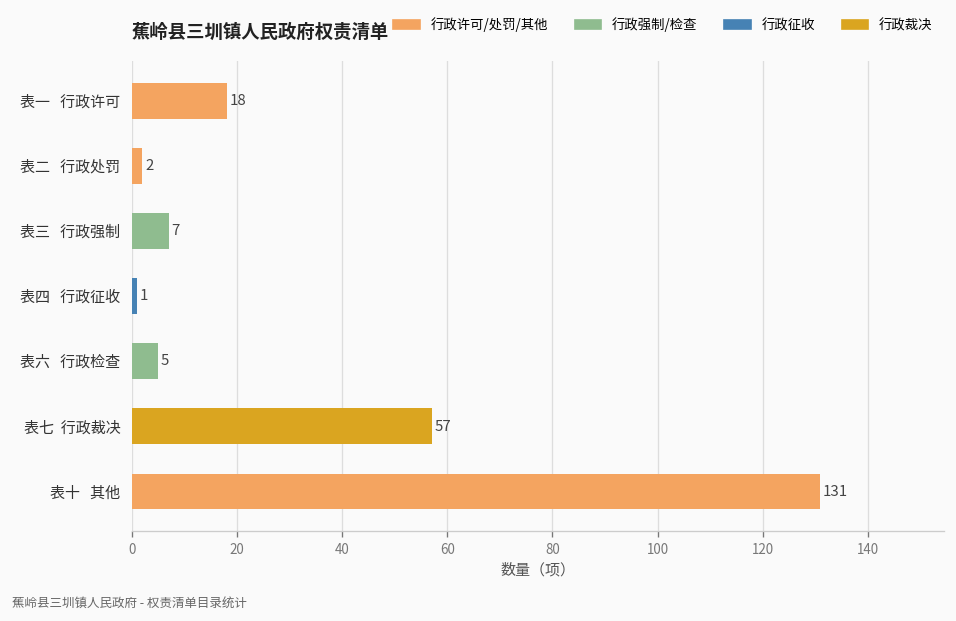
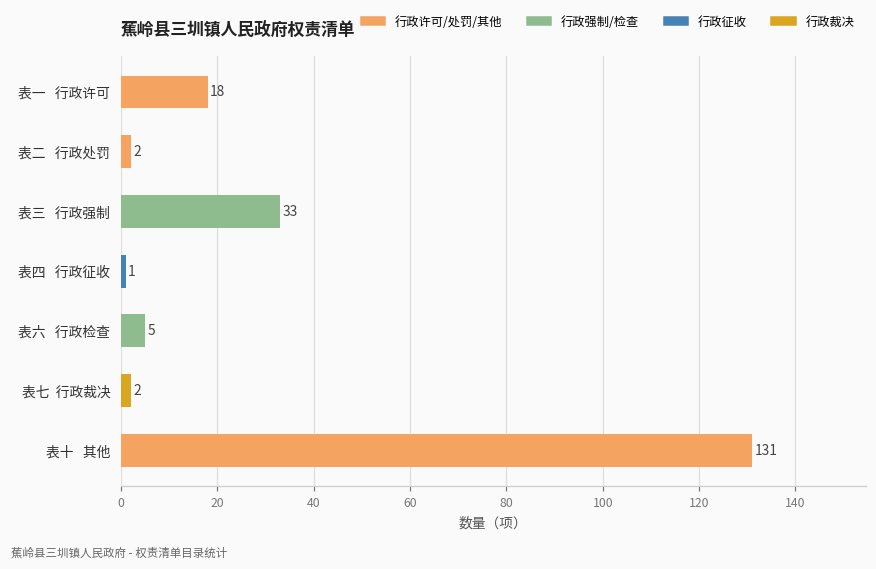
  {
    "表一 行政许可": 18,
    "表二 行政处罚": 2,
-   "表三 行政强制": 7,
+   "表三 行政强制": 33,
    "表四 行政征收": 1,
    "表六 行政检查": 5,
-   "表七 行政裁决": 57,
+   "表七 行政裁决": 2,
    "表十 其他": 131
  }
